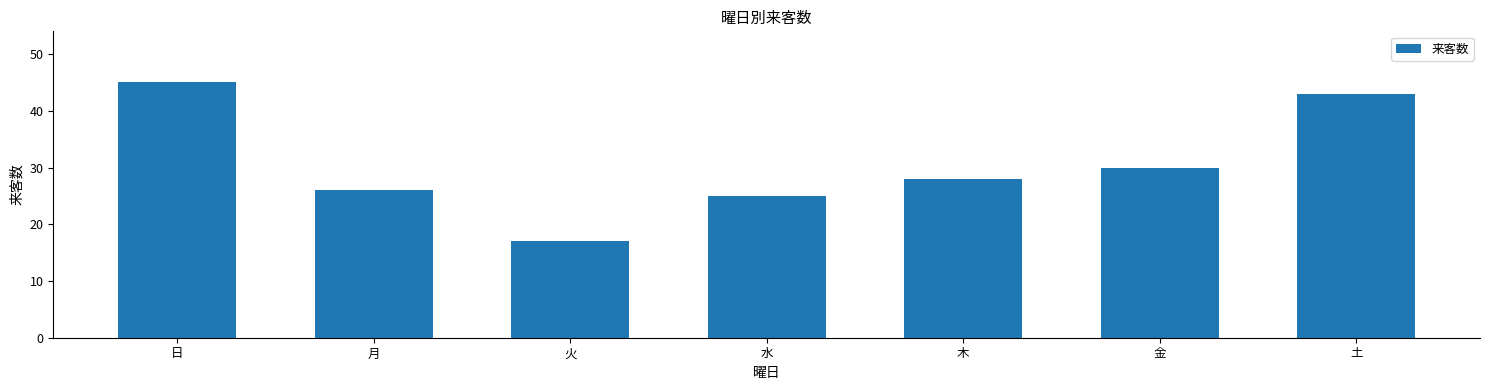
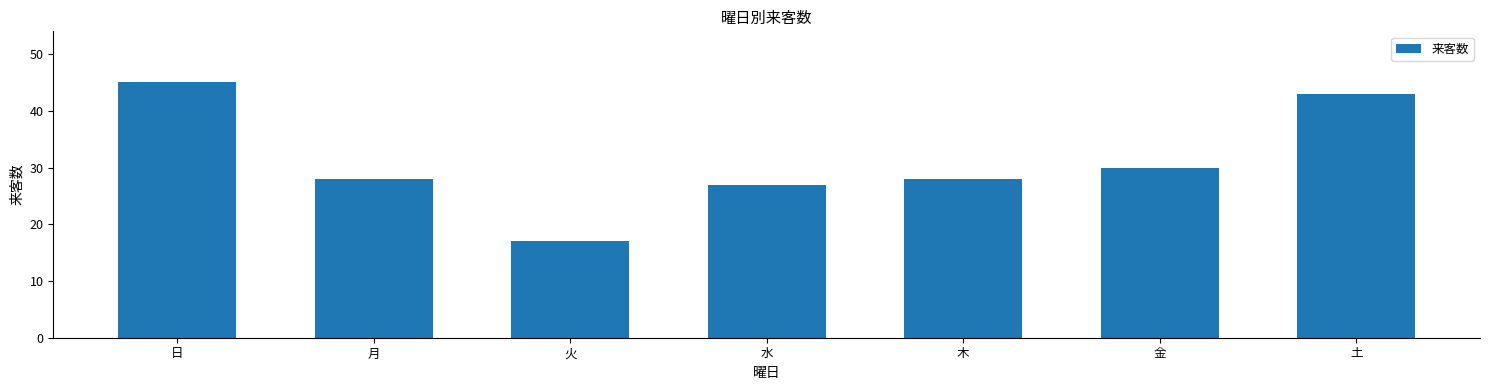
  {
    "日": 45,
-   "月": 26,
+   "月": 28,
    "火": 17,
-   "水": 25,
+   "水": 27,
    "木": 28,
    "金": 30,
    "土": 43
  }
